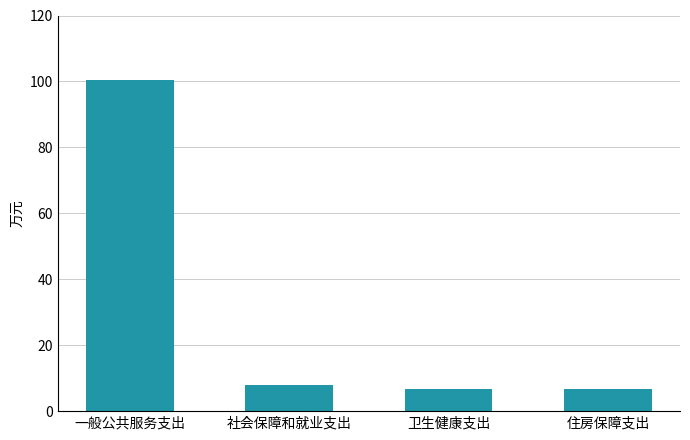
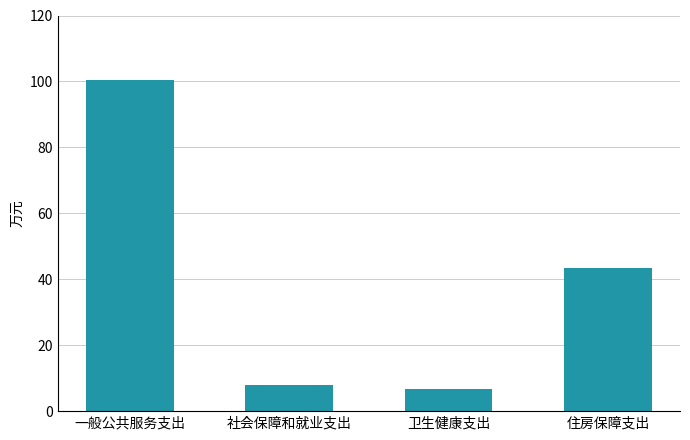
  {
    "一般公共服务支出": 100,
    "社会保障和就业支出": 8,
    "卫生健康支出": 7,
-   "住房保障支出": 7
+   "住房保障支出": 44
  }
